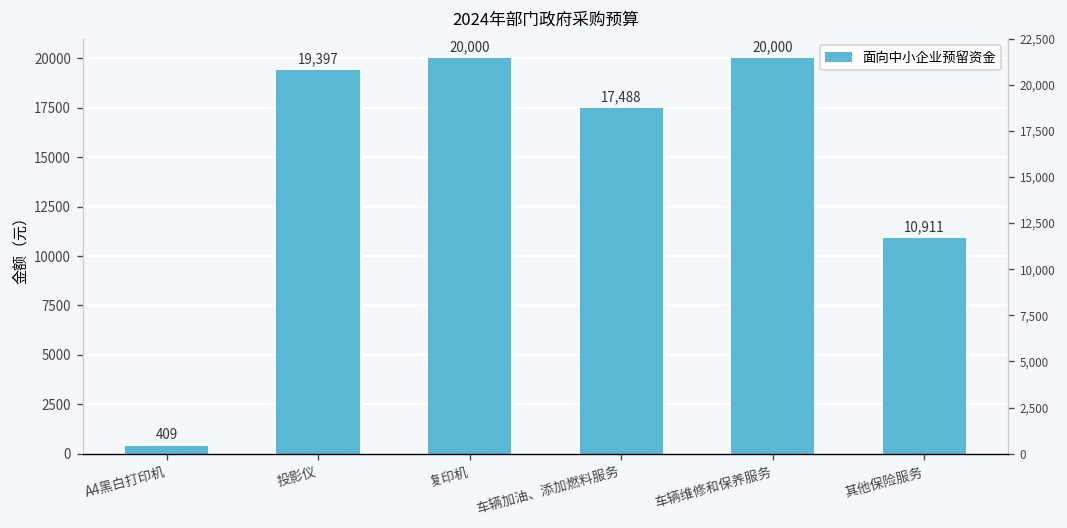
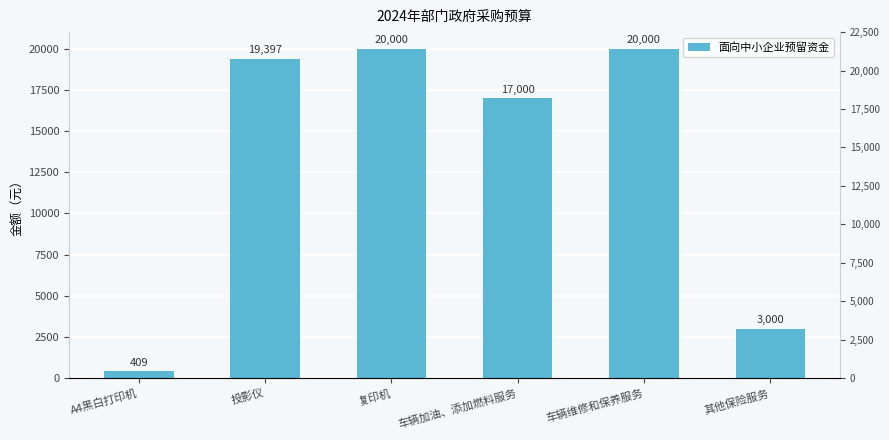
  {
    "A4黑白打印机": "409",
    "投影仪": "19,397",
    "复印机": "20,000",
-   "车辆加油、添加燃料服务": "17,488",
+   "车辆加油、添加燃料服务": "17,000",
    "车辆维修和保养服务": "20,000",
-   "其他保险服务": "10,911"
+   "其他保险服务": "3,000"
  }
